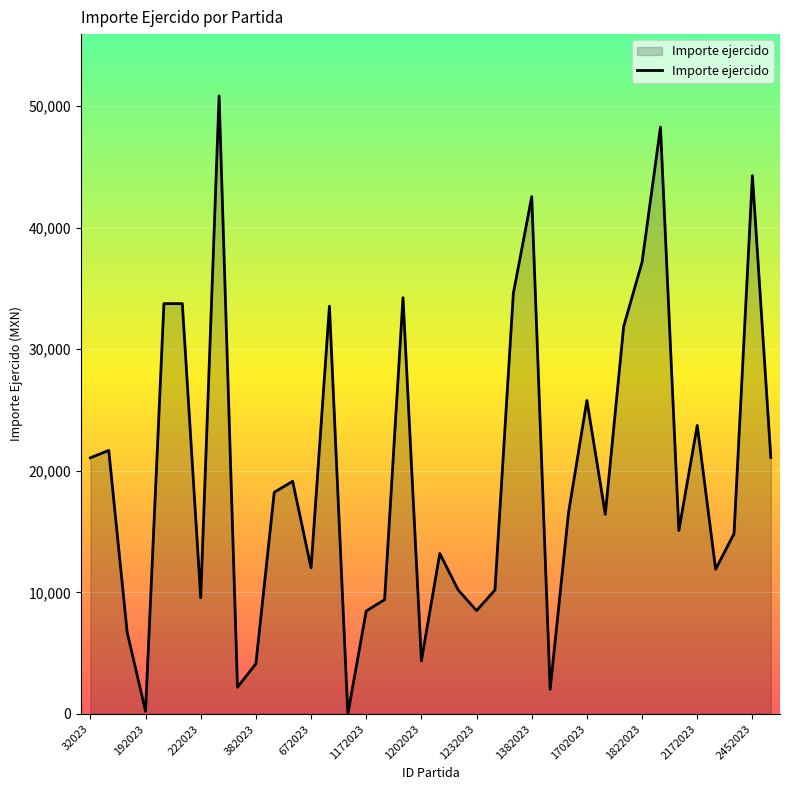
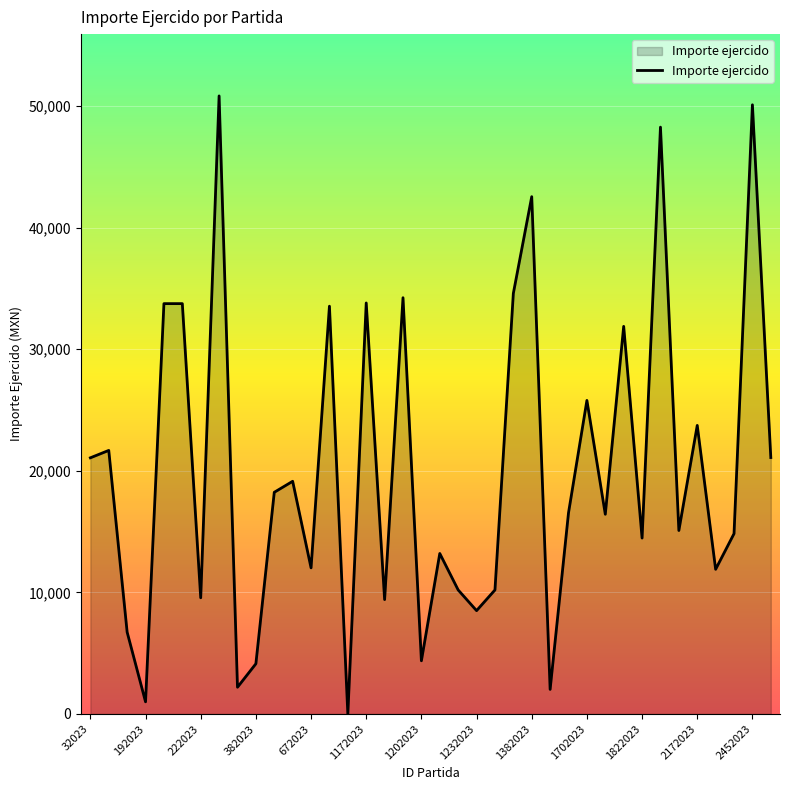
  {
    "32023": "21,100",
-   "192023": "200",
+   "192023": "1,000",
    "222023": "9,600",
    "382023": "4,100",
    "672023": "12,000",
-   "1172023": "8,500",
+   "1172023": "33,800",
    "1202023": "4,400",
    "1232023": "8,500",
    "1382023": "42,500",
    "1702023": "25,800",
-   "1822023": "37,200",
+   "1822023": "14,500",
    "2172023": "23,700",
-   "2452023": "44,300"
+   "2452023": "50,100"
  }
